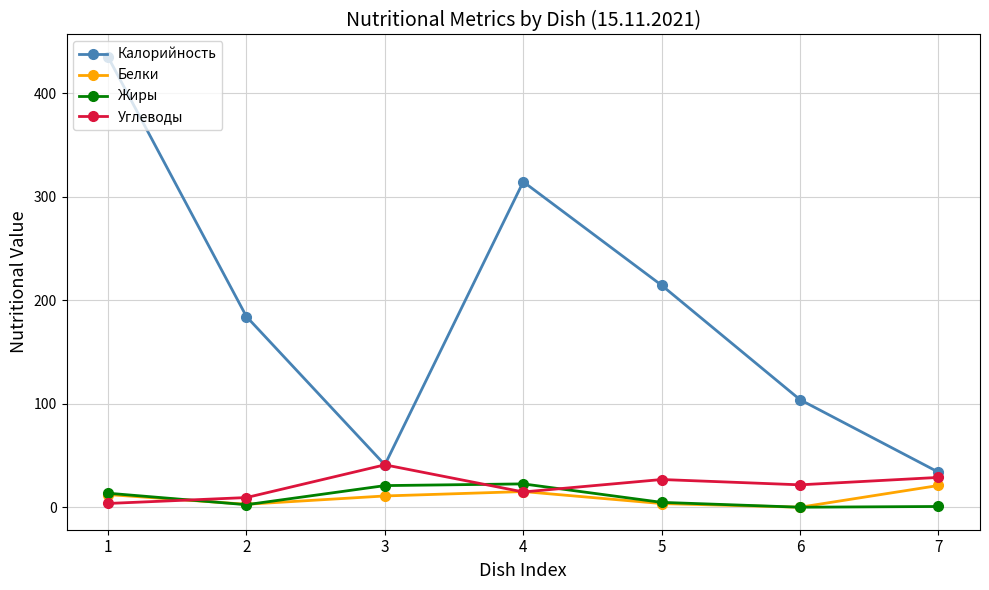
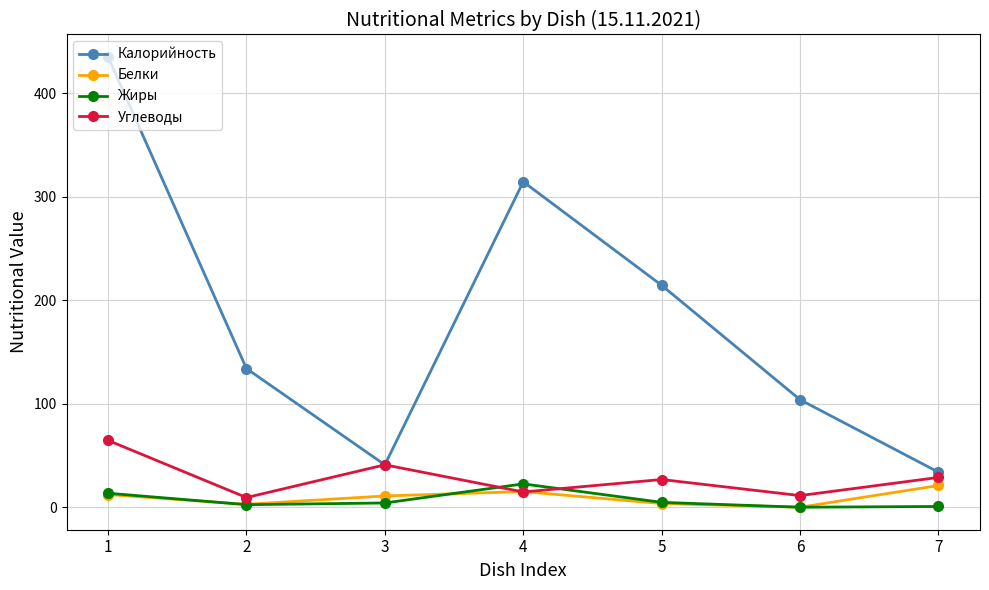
  {
    "Калорийность": {
-     "2": 184,
+     "2": 134,
      "4": 314,
      "5": 214,
      "6": 104,
      "7": 34
    },
    "Белки": {
      "3": 11,
      "7": 21
    },
    "Жиры": {
-     "3": 21,
+     "3": 4,
      "4": 23,
      "7": 1
    },
    "Углеводы": {
-     "1": 4,
+     "1": 65,
      "2": 9,
      "5": 27,
-     "6": 22,
+     "6": 11,
      "7": 29
    }
  }
